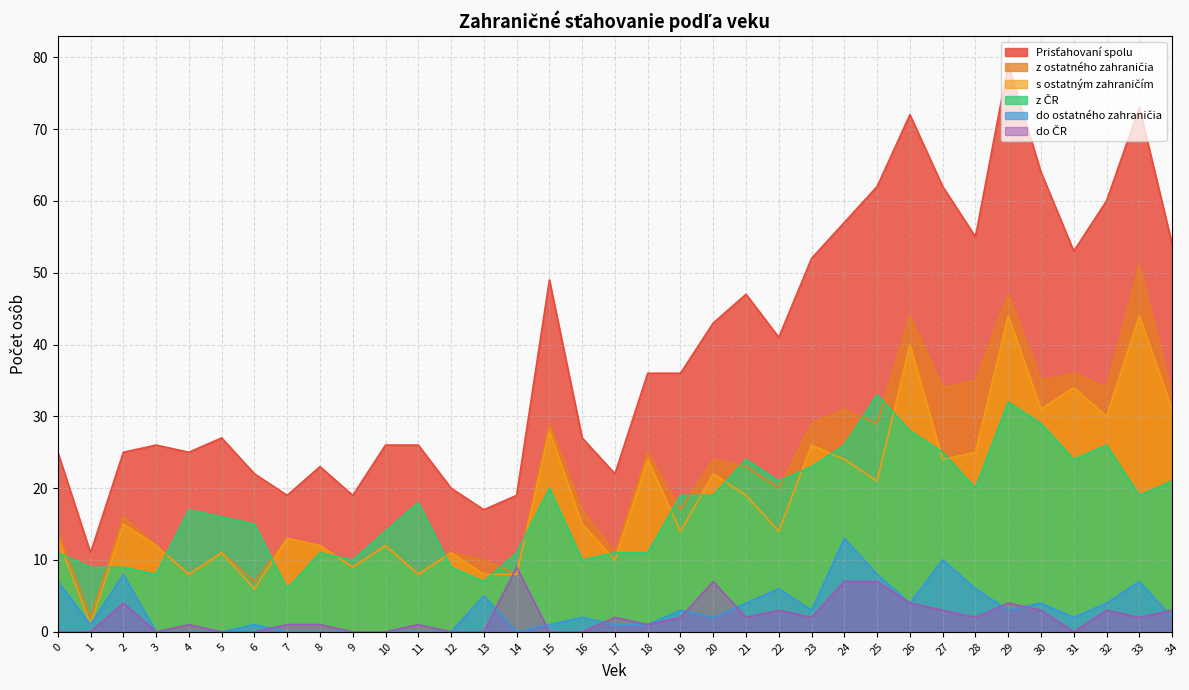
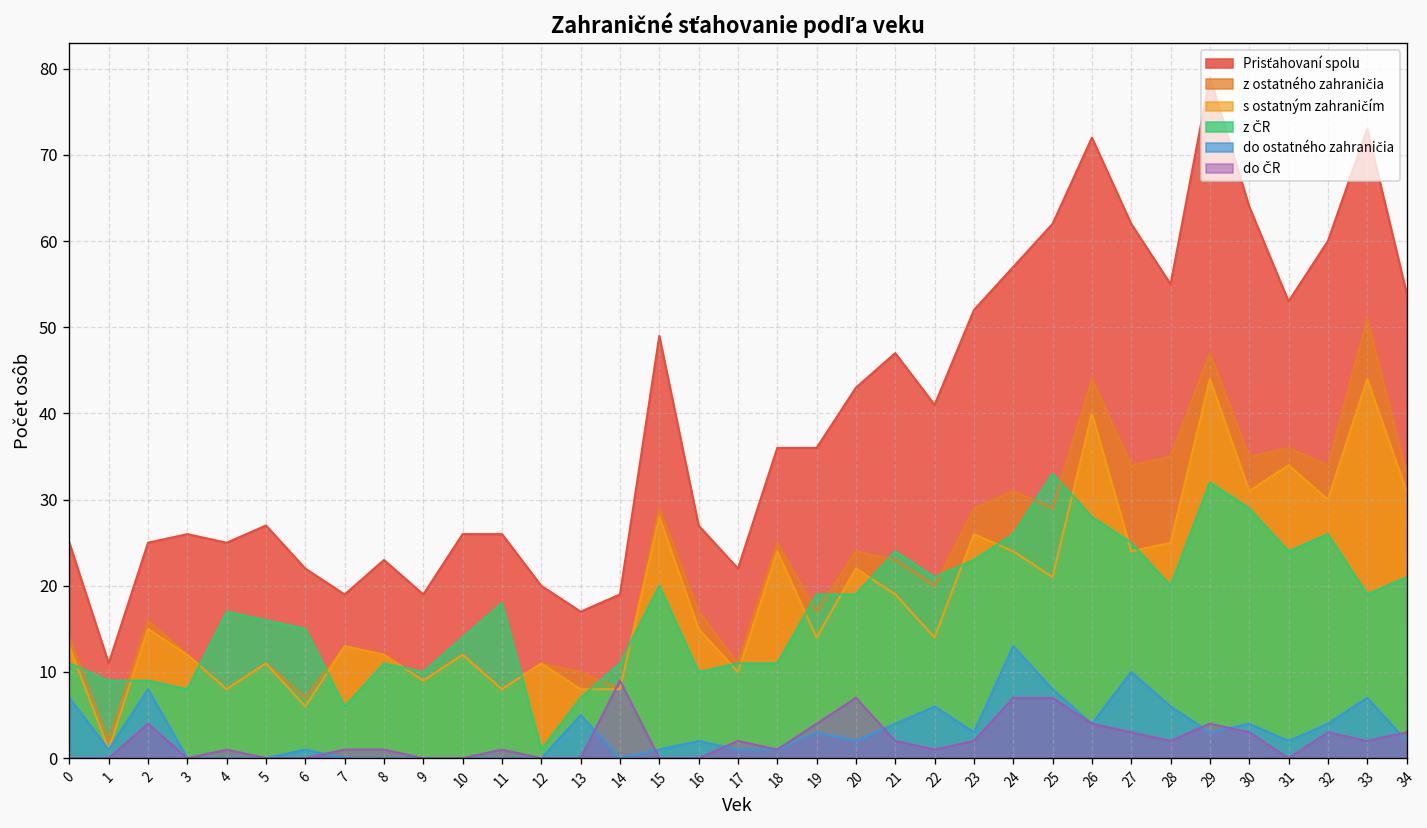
  {
    "z ČR": {
      "0": 11,
      "1": 9,
      "2": 9,
      "3": 8,
      "4": 17,
      "5": 16,
      "6": 15,
      "7": 6,
      "8": 11,
      "9": 10,
      "10": 14,
      "11": 18,
-     "12": 9,
+     "12": 1,
      "13": 7,
      "14": 11,
      "15": 20,
      "16": 10,
      "18": 11,
      "19": 19,
      "20": 19,
      "21": 24,
      "22": 21,
      "23": 23,
      "24": 26,
      "25": 33,
      "26": 28,
      "27": 25,
      "28": 20,
      "29": 32,
      "30": 29,
      "31": 24,
      "32": 26,
      "33": 19,
      "34": 21
    },
    "do ostatného zahraničia": {
      "0": 7,
      "2": 8,
      "4": 0,
      "6": 1,
      "7": 0,
      "8": 0,
      "11": 0,
      "13": 5,
      "14": 0,
      "15": 1,
      "16": 2,
      "17": 1,
      "19": 3,
      "20": 2,
      "21": 4,
      "22": 6,
      "23": 3,
      "24": 13,
      "25": 8,
      "27": 10,
      "28": 6,
      "29": 3,
      "30": 4,
      "31": 2,
      "32": 4,
      "33": 7,
      "34": 2
    },
    "do ČR": {
      "0": 0,
      "1": 0,
      "2": 4,
      "4": 1,
      "6": 0,
      "7": 1,
      "8": 1,
      "11": 1,
      "13": 0,
      "14": 9,
      "15": 0,
      "16": 0,
      "17": 2,
-     "19": 2,
+     "19": 4,
      "20": 7,
      "21": 2,
-     "22": 3,
+     "22": 1,
      "23": 2,
      "24": 7,
      "25": 7,
      "27": 3,
      "28": 2,
      "29": 4,
      "30": 3,
      "31": 0,
      "32": 3,
      "33": 2,
      "34": 3
    }
  }
